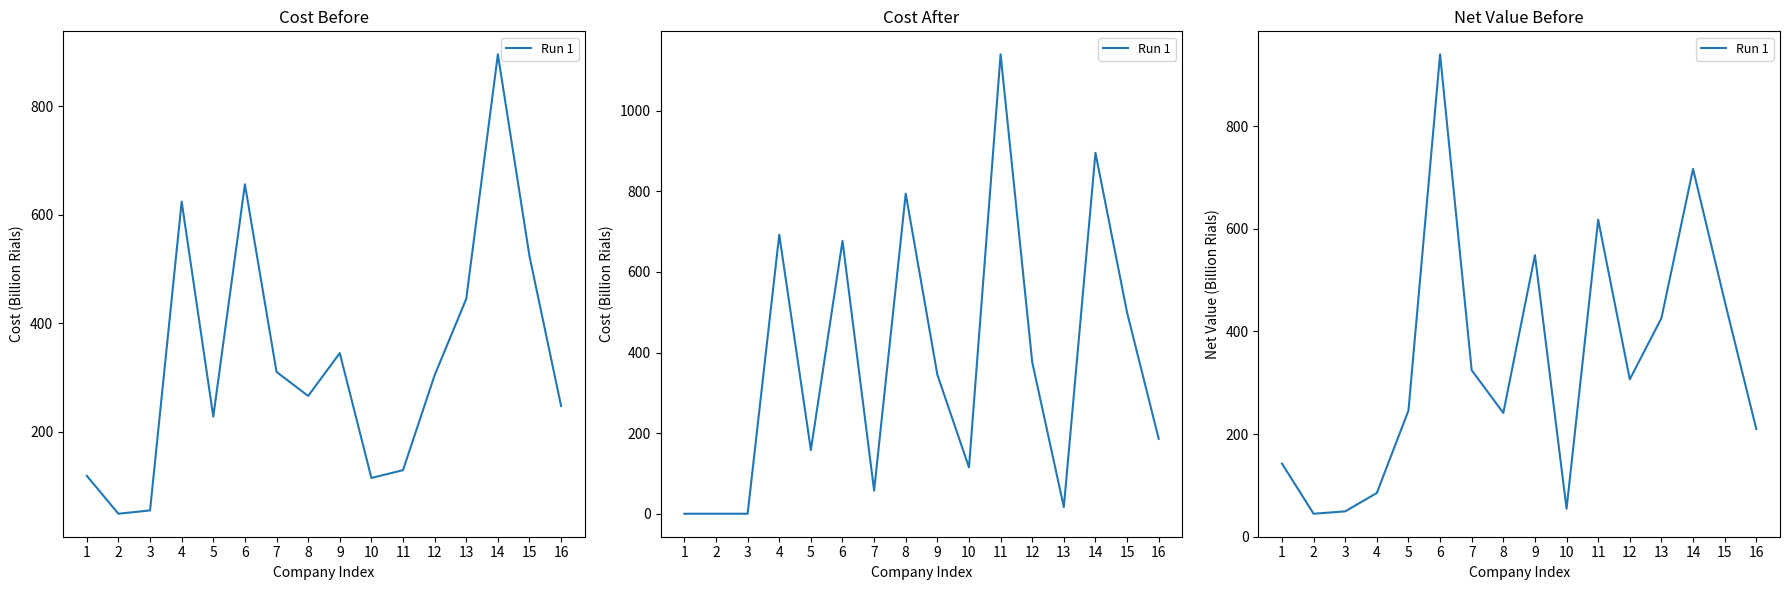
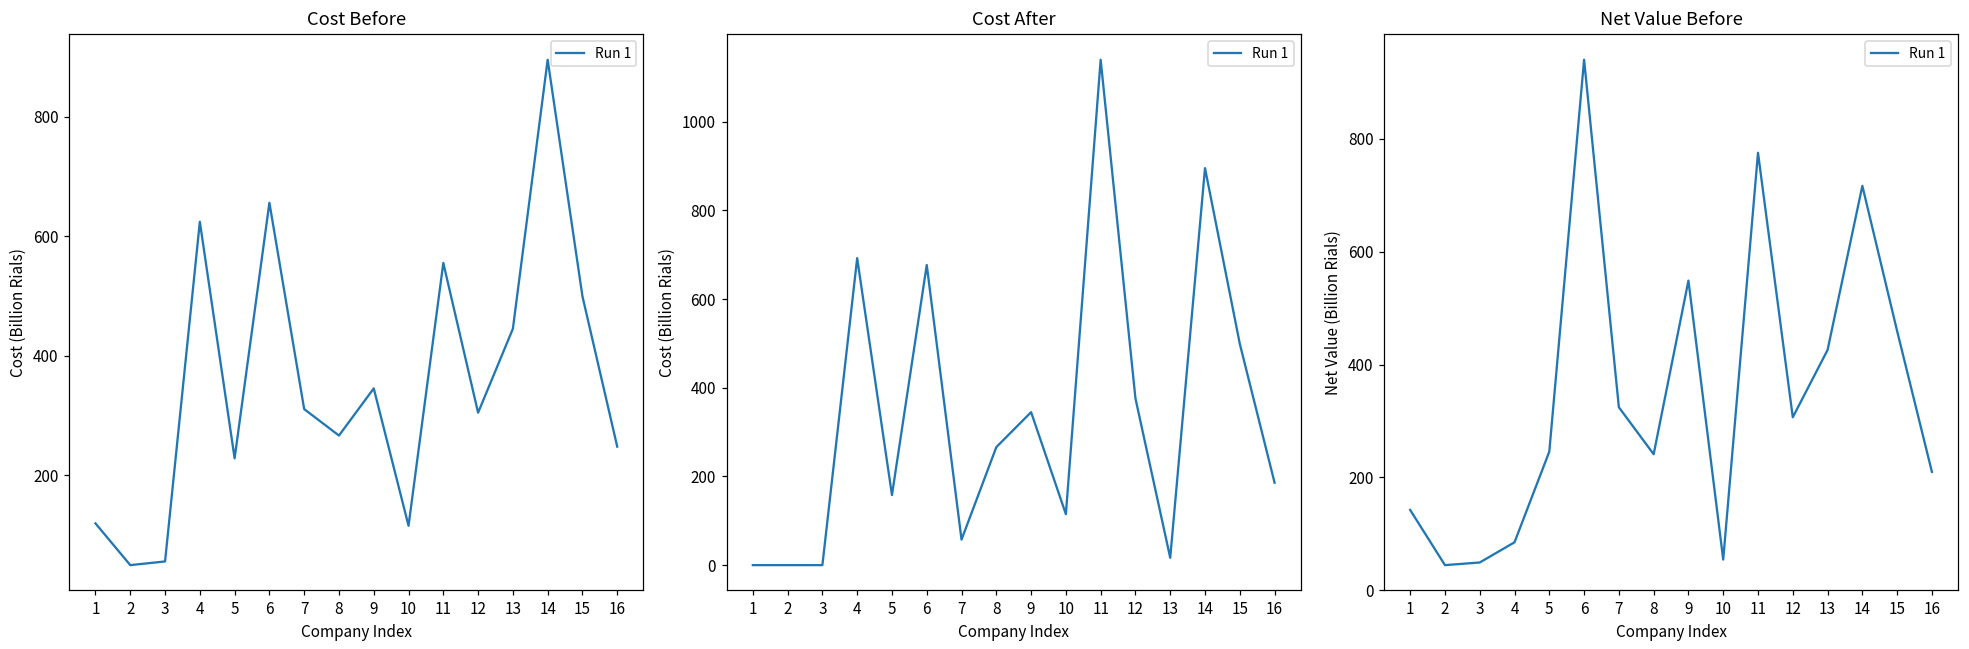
  {
    "Cost Before": {
      "1": 120,
      "2": 50,
      "3": 60,
      "4": 620,
      "5": 230,
      "6": 660,
      "7": 310,
      "8": 270,
      "9": 350,
      "10": 120,
-     "11": 130,
+     "11": 560,
      "12": 300,
      "13": 440,
      "14": 900,
-     "15": 520,
+     "15": 500,
      "16": 250
    },
    "Cost After": {
      "1": 0,
      "2": 0,
      "3": 0,
      "4": 690,
      "5": 160,
      "6": 680,
      "7": 60,
-     "8": 790,
+     "8": 270,
      "9": 350,
      "10": 120,
      "11": 1140,
      "12": 380,
      "13": 20,
      "14": 900,
      "15": 500,
      "16": 190
    },
    "Net Value Before": {
      "1": 140,
      "2": 40,
      "3": 50,
      "4": 90,
      "5": 250,
      "6": 940,
      "7": 320,
      "8": 240,
      "9": 550,
      "10": 50,
-     "11": 620,
+     "11": 780,
      "12": 310,
      "13": 430,
      "14": 720,
      "15": 460,
      "16": 210
    }
  }
